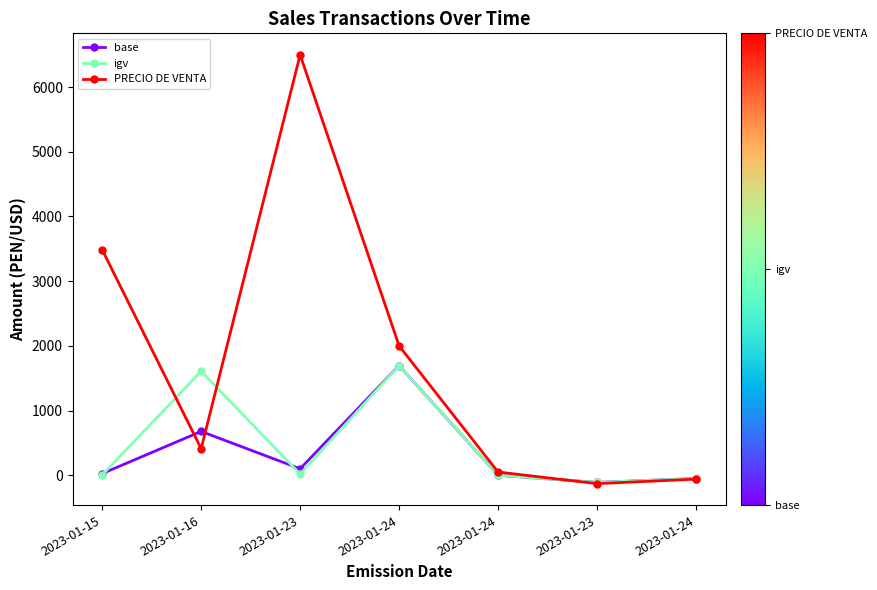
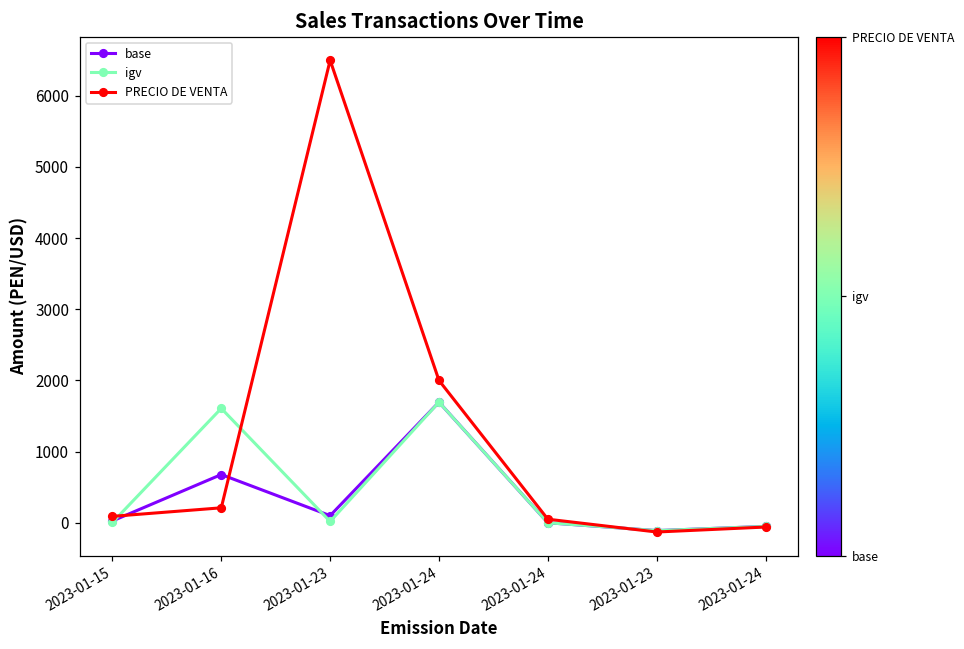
  {
    "base": {
      "2023-01-16": 700
    },
    "igv": {
      "2023-01-16": 1600
    },
    "PRECIO DE VENTA": {
-     "2023-01-15": 3500,
-     "2023-01-16": 400
+     "2023-01-15": 100,
+     "2023-01-16": 200
    }
  }
